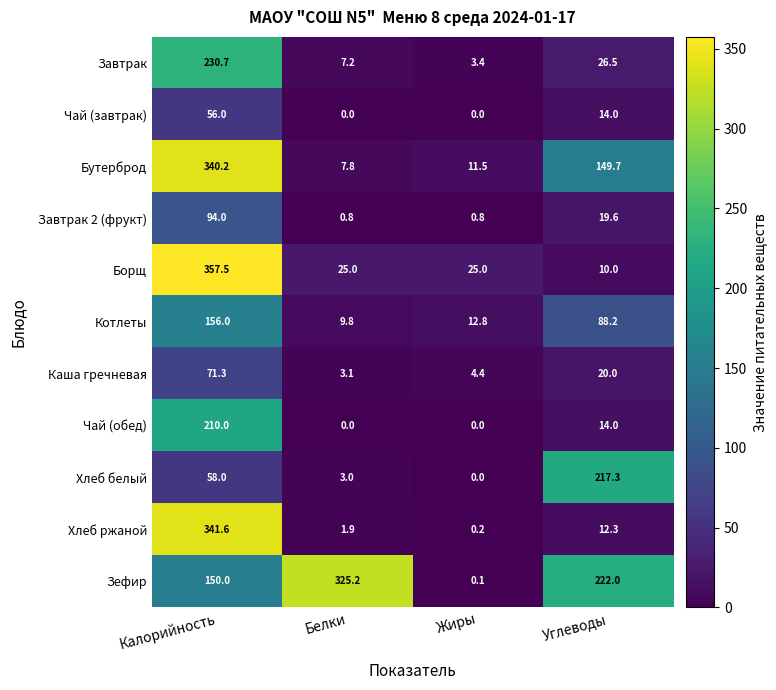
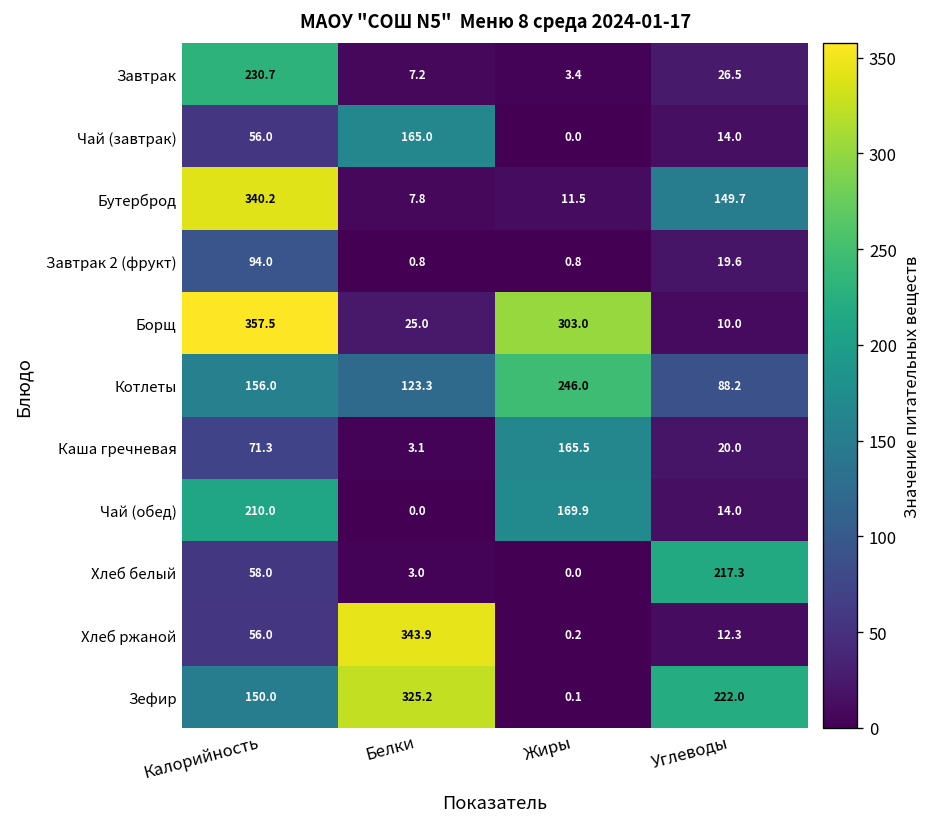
  {
    "Завтрак": {
      "Калорийность": 230.7,
      "Белки": 7.2,
      "Жиры": 3.4,
      "Углеводы": 26.5
    },
    "Чай (завтрак)": {
      "Калорийность": 56.0,
-     "Белки": 0.0,
+     "Белки": 165.0,
      "Жиры": 0.0,
      "Углеводы": 14.0
    },
    "Бутерброд": {
      "Калорийность": 340.2,
      "Белки": 7.8,
      "Жиры": 11.5,
      "Углеводы": 149.7
    },
    "Завтрак 2 (фрукт)": {
      "Калорийность": 94.0,
      "Белки": 0.8,
      "Жиры": 0.8,
      "Углеводы": 19.6
    },
    "Борщ": {
      "Калорийность": 357.5,
      "Белки": 25.0,
-     "Жиры": 25.0,
+     "Жиры": 303.0,
      "Углеводы": 10.0
    },
    "Котлеты": {
      "Калорийность": 156.0,
-     "Белки": 9.8,
-     "Жиры": 12.8,
+     "Белки": 123.3,
+     "Жиры": 246.0,
      "Углеводы": 88.2
    },
    "Каша гречневая": {
      "Калорийность": 71.3,
      "Белки": 3.1,
-     "Жиры": 4.4,
+     "Жиры": 165.5,
      "Углеводы": 20.0
    },
    "Чай (обед)": {
      "Калорийность": 210.0,
      "Белки": 0.0,
-     "Жиры": 0.0,
+     "Жиры": 169.9,
      "Углеводы": 14.0
    },
    "Хлеб белый": {
      "Калорийность": 58.0,
      "Белки": 3.0,
      "Жиры": 0.0,
      "Углеводы": 217.3
    },
    "Хлеб ржаной": {
-     "Калорийность": 341.6,
-     "Белки": 1.9,
+     "Калорийность": 56.0,
+     "Белки": 343.9,
      "Жиры": 0.2,
      "Углеводы": 12.3
    },
    "Зефир": {
      "Калорийность": 150.0,
      "Белки": 325.2,
      "Жиры": 0.1,
      "Углеводы": 222.0
    }
  }
